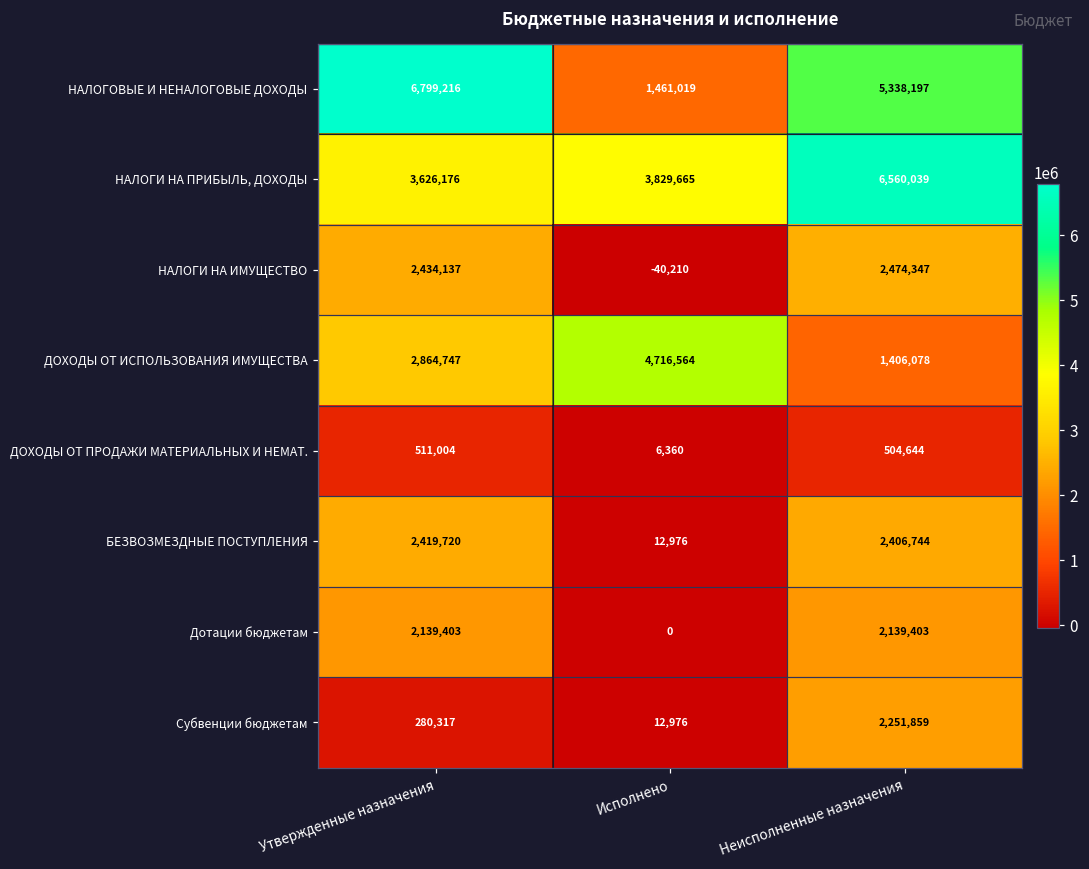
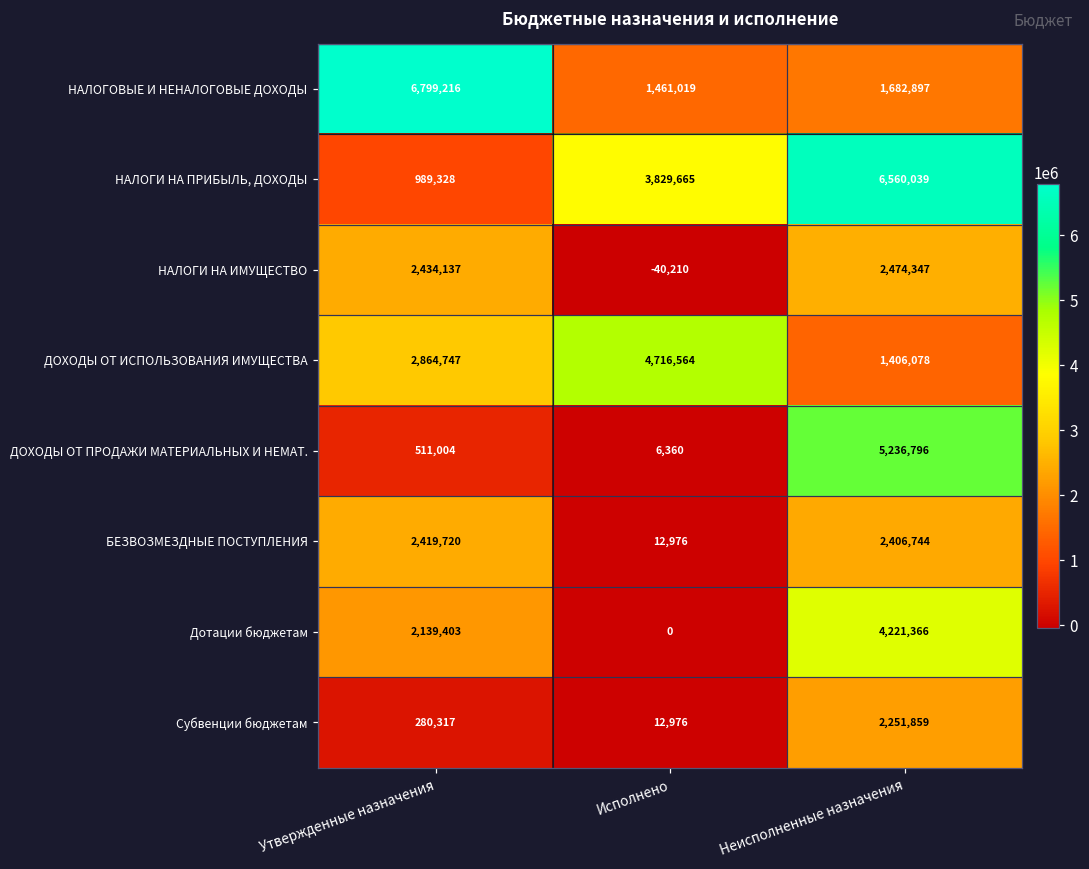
  {
    "НАЛОГОВЫЕ И НЕНАЛОГОВЫЕ ДОХОДЫ": {
      "Утвержденные назначения": "6,799,216",
      "Исполнено": "1,461,019",
-     "Неисполненные назначения": "5,338,197"
+     "Неисполненные назначения": "1,682,897"
    },
    "НАЛОГИ НА ПРИБЫЛЬ, ДОХОДЫ": {
-     "Утвержденные назначения": "3,626,176",
+     "Утвержденные назначения": "989,328",
      "Исполнено": "3,829,665",
      "Неисполненные назначения": "6,560,039"
    },
    "НАЛОГИ НА ИМУЩЕСТВО": {
      "Утвержденные назначения": "2,434,137",
      "Исполнено": "-40,210",
      "Неисполненные назначения": "2,474,347"
    },
    "ДОХОДЫ ОТ ИСПОЛЬЗОВАНИЯ ИМУЩЕСТВА": {
      "Утвержденные назначения": "2,864,747",
      "Исполнено": "4,716,564",
      "Неисполненные назначения": "1,406,078"
    },
    "ДОХОДЫ ОТ ПРОДАЖИ МАТЕРИАЛЬНЫХ И НЕМАТ.": {
      "Утвержденные назначения": "511,004",
      "Исполнено": "6,360",
-     "Неисполненные назначения": "504,644"
+     "Неисполненные назначения": "5,236,796"
    },
    "БЕЗВОЗМЕЗДНЫЕ ПОСТУПЛЕНИЯ": {
      "Утвержденные назначения": "2,419,720",
      "Исполнено": "12,976",
      "Неисполненные назначения": "2,406,744"
    },
    "Дотации бюджетам": {
      "Утвержденные назначения": "2,139,403",
      "Исполнено": "0",
-     "Неисполненные назначения": "2,139,403"
+     "Неисполненные назначения": "4,221,366"
    },
    "Субвенции бюджетам": {
      "Утвержденные назначения": "280,317",
      "Исполнено": "12,976",
      "Неисполненные назначения": "2,251,859"
    }
  }
